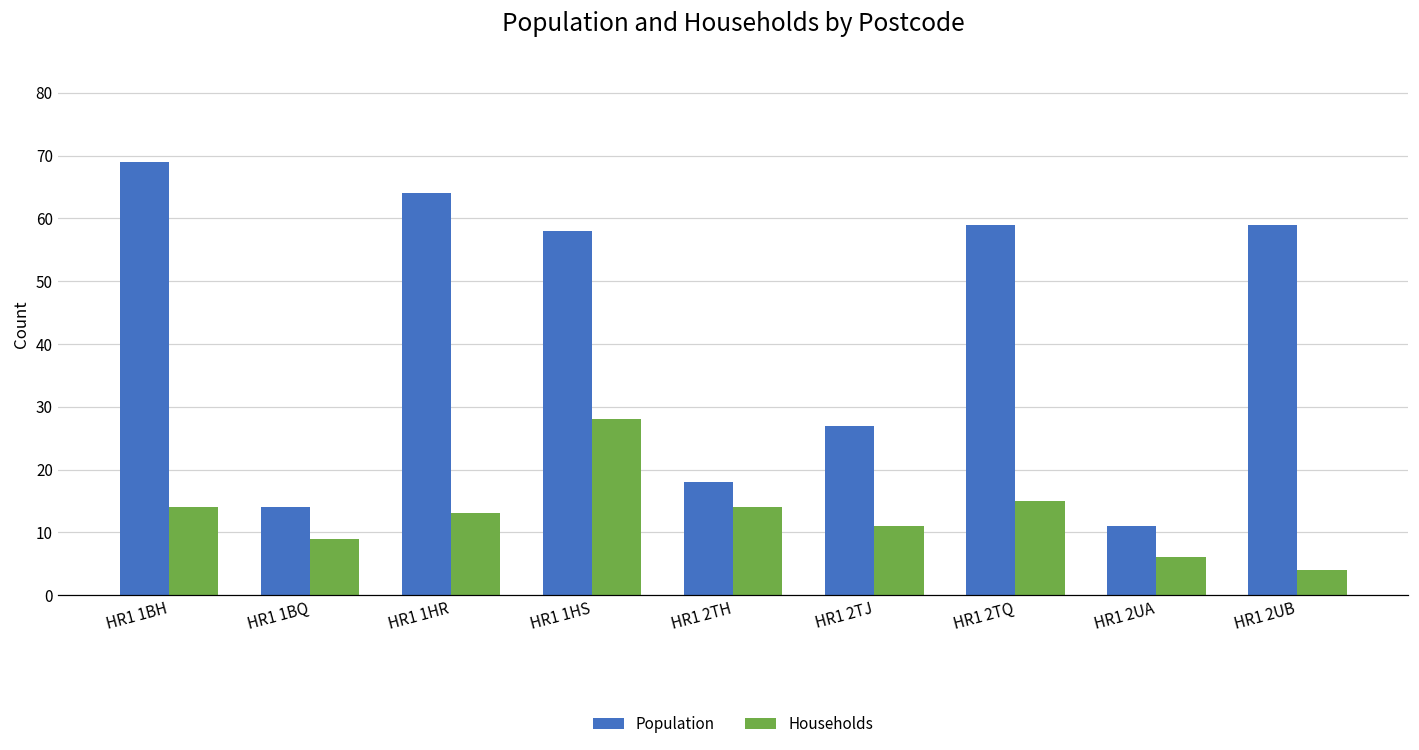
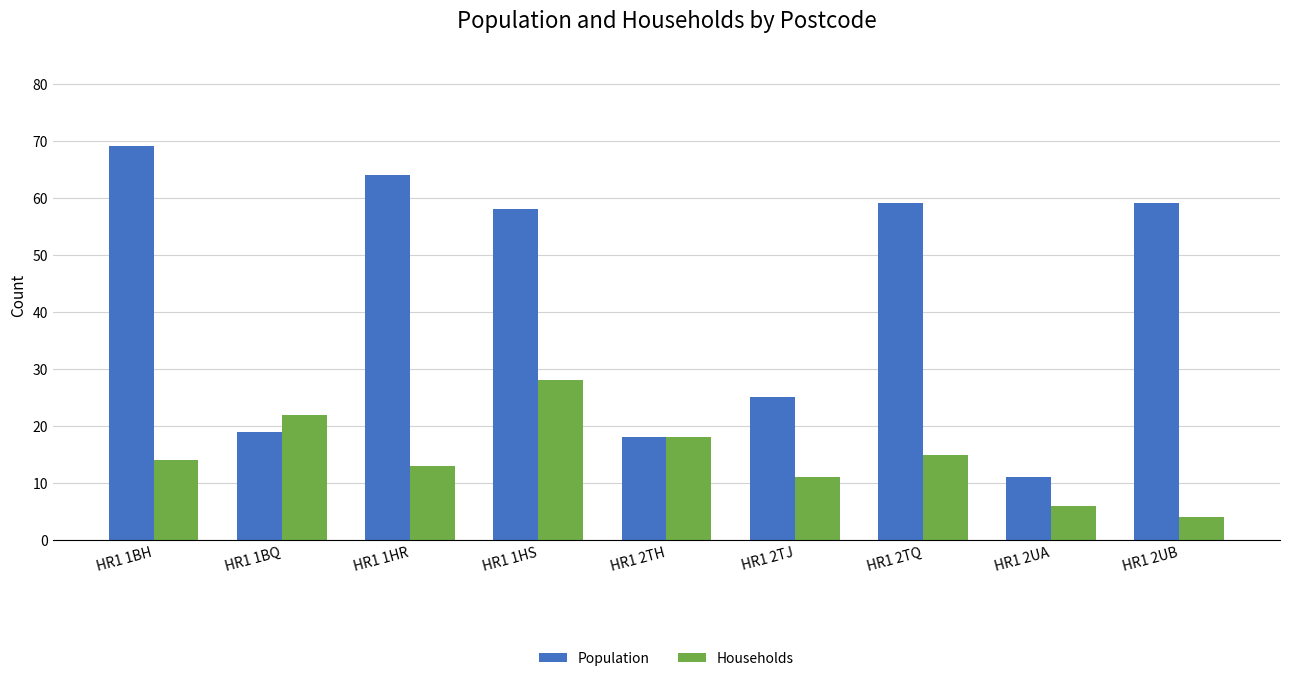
  {
    "Population": {
      "HR1 1BH": 69,
-     "HR1 1BQ": 14,
+     "HR1 1BQ": 19,
      "HR1 1HR": 64,
      "HR1 1HS": 58,
      "HR1 2TH": 18,
-     "HR1 2TJ": 27,
+     "HR1 2TJ": 25,
      "HR1 2TQ": 59,
      "HR1 2UA": 11,
      "HR1 2UB": 59
    },
    "Households": {
      "HR1 1BH": 14,
-     "HR1 1BQ": 9,
+     "HR1 1BQ": 22,
      "HR1 1HR": 13,
      "HR1 1HS": 28,
-     "HR1 2TH": 14,
+     "HR1 2TH": 18,
      "HR1 2TJ": 11,
      "HR1 2TQ": 15,
      "HR1 2UA": 6,
      "HR1 2UB": 4
    }
  }
